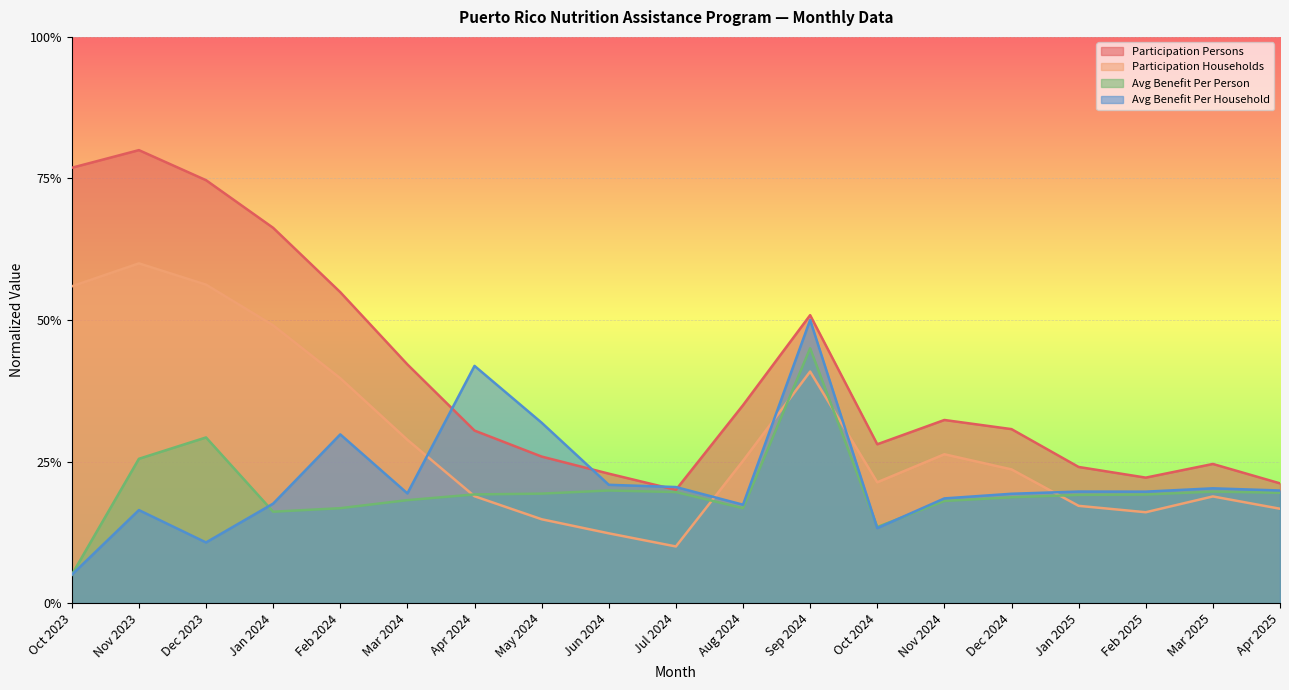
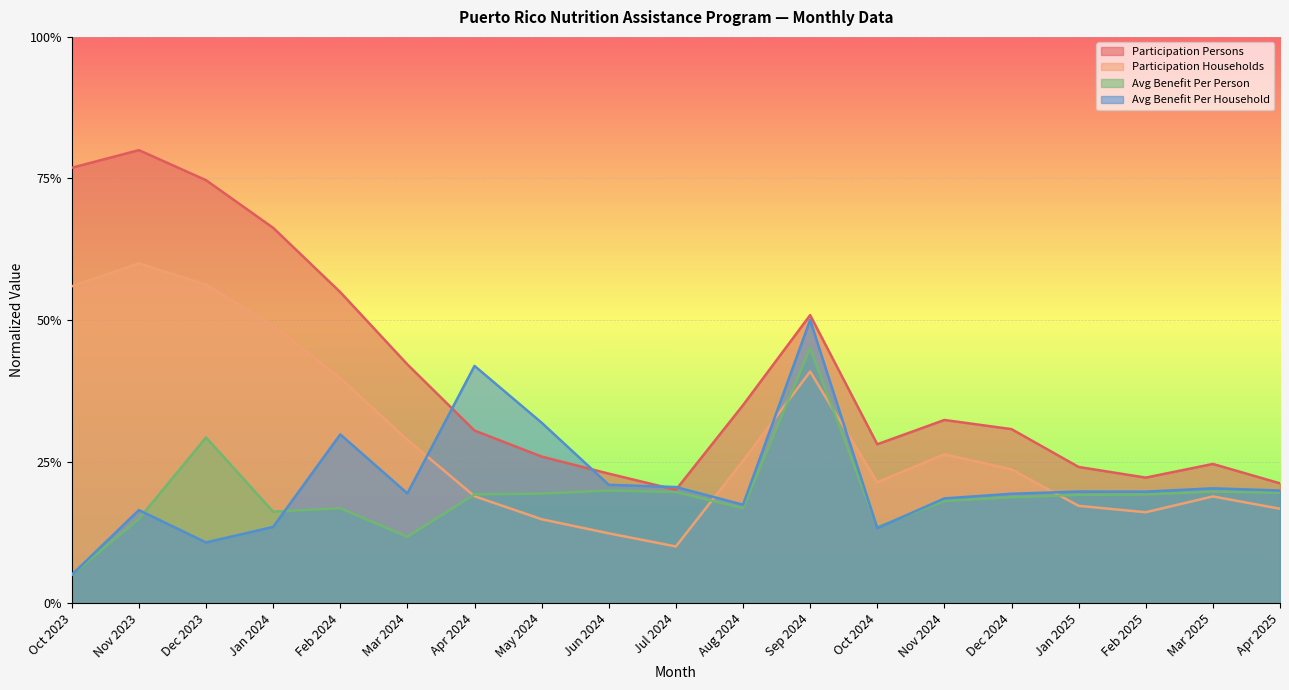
  {
    "Avg Benefit Per Person": {
-     "Nov 2023": "25%",
+     "Nov 2023": "15%",
      "Dec 2023": "29%",
      "Jan 2024": "16%",
      "Feb 2024": "17%",
-     "Mar 2024": "18%",
+     "Mar 2024": "12%",
      "May 2024": "19%",
      "Jun 2024": "20%",
      "Aug 2024": "17%",
      "Sep 2024": "45%",
      "Nov 2024": "18%",
      "Dec 2024": "19%",
      "Jan 2025": "19%",
      "Feb 2025": "19%",
      "Mar 2025": "20%"
    },
    "Avg Benefit Per Household": {
      "Nov 2023": "16%",
      "Dec 2023": "11%",
-     "Jan 2024": "18%",
+     "Jan 2024": "13%",
      "Feb 2024": "30%",
      "Mar 2024": "19%",
      "Apr 2024": "42%",
      "May 2024": "32%",
      "Jun 2024": "21%",
      "Jul 2024": "20%",
      "Aug 2024": "17%",
      "Sep 2024": "50%",
      "Nov 2024": "18%",
      "Dec 2024": "19%",
      "Jan 2025": "20%",
      "Feb 2025": "20%",
      "Mar 2025": "20%"
    }
  }
